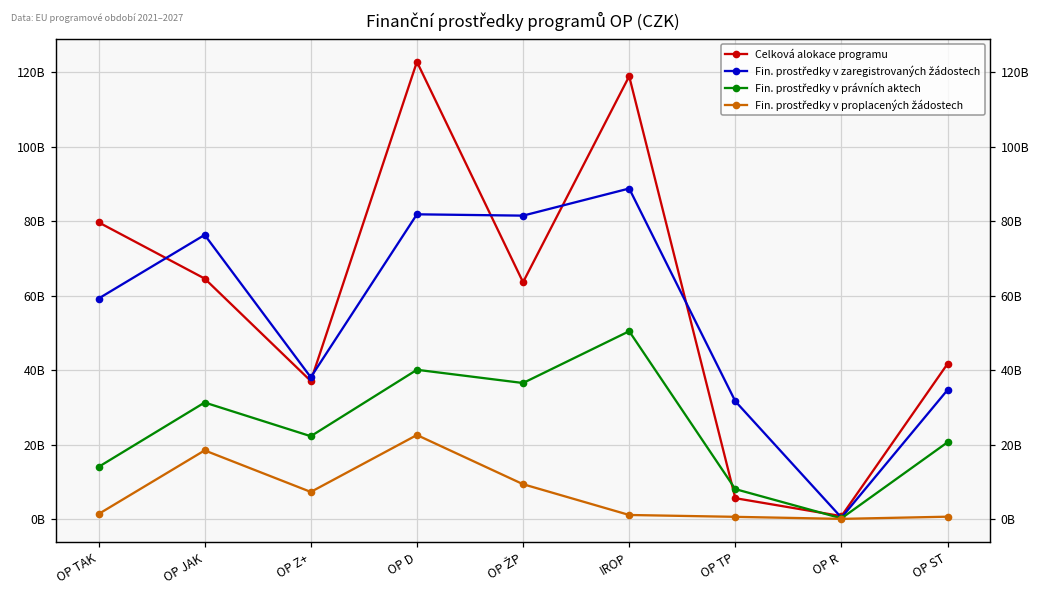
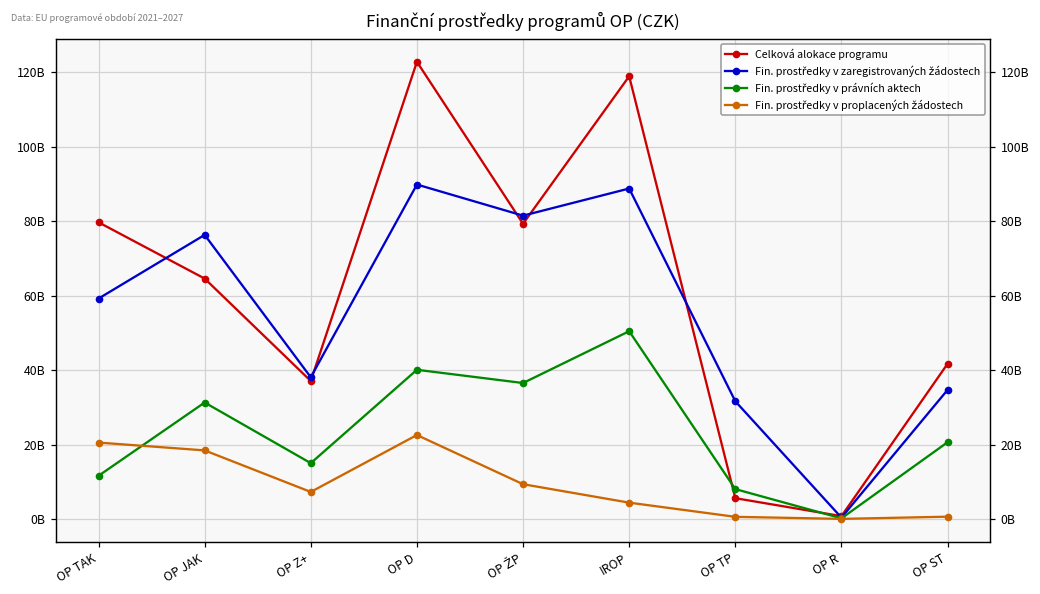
  {
    "Celková alokace programu": {
      "OP TAK": 80000000000,
      "OP JAK": 65000000000,
      "OP Z+": 37000000000,
      "OP D": 123000000000,
-     "OP ŽP": 64000000000,
+     "OP ŽP": 79000000000,
      "IROP": 119000000000,
      "OP TP": 6000000000,
      "OP ST": 42000000000
    },
    "Fin. prostředky v zaregistrovaných žádostech": {
      "OP TAK": 59000000000,
      "OP JAK": 76000000000,
      "OP Z+": 38000000000,
-     "OP D": 82000000000,
+     "OP D": 90000000000,
      "OP ŽP": 82000000000,
      "IROP": 89000000000,
      "OP TP": 32000000000,
      "OP ST": 35000000000
    },
    "Fin. prostředky v právních aktech": {
-     "OP TAK": 14000000000,
+     "OP TAK": 12000000000,
      "OP JAK": 31000000000,
-     "OP Z+": 22000000000,
+     "OP Z+": 15000000000,
      "OP D": 40000000000,
      "OP ŽP": 37000000000,
      "IROP": 50000000000,
      "OP TP": 8000000000,
      "OP ST": 21000000000
    },
    "Fin. prostředky v proplacených žádostech": {
-     "OP TAK": 1000000000,
+     "OP TAK": 21000000000,
      "OP JAK": 18000000000,
      "OP Z+": 7000000000,
      "OP D": 23000000000,
      "OP ŽP": 9000000000,
-     "IROP": 1000000000,
+     "IROP": 4000000000,
      "OP TP": 1000000000,
      "OP ST": 1000000000
    }
  }
